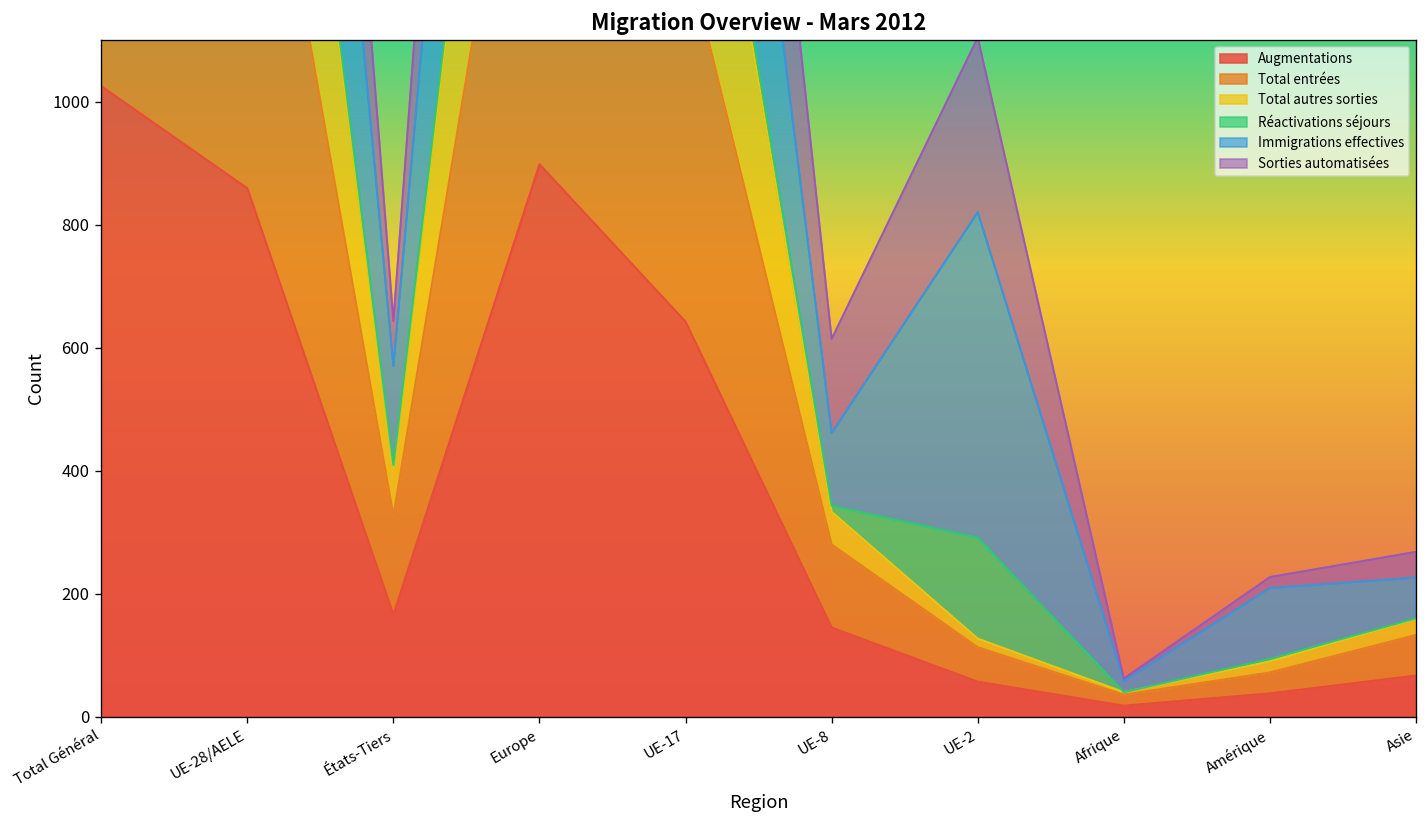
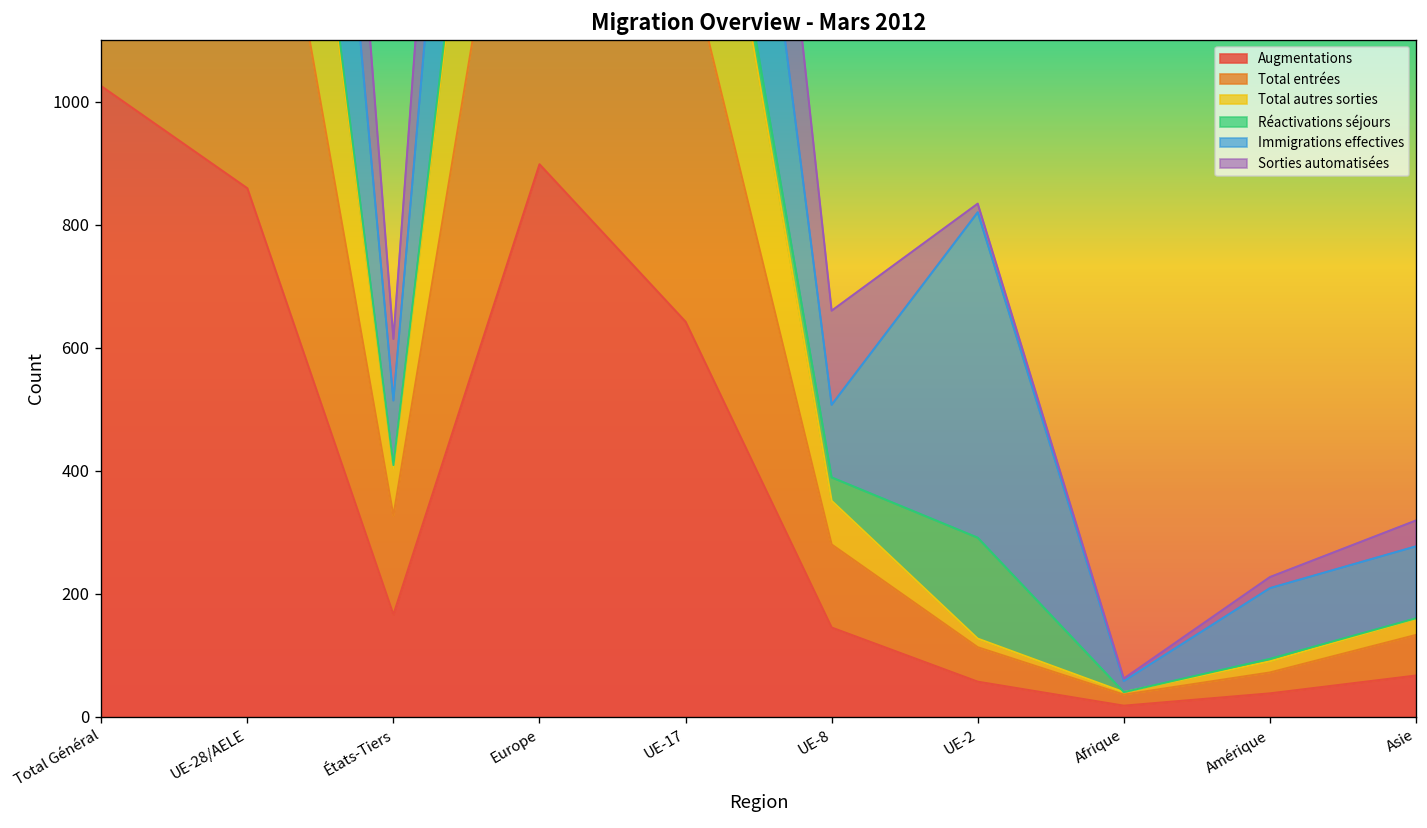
  {
    "Total autres sorties": {
      "États-Tiers": 80,
-     "UE-8": 50,
+     "UE-8": 70,
      "UE-2": 10
    },
    "Réactivations séjours": {
      "États-Tiers": 10,
-     "UE-8": 10,
+     "UE-8": 40,
      "UE-2": 160
    },
    "Immigrations effectives": {
-     "États-Tiers": 160,
+     "États-Tiers": 110,
      "UE-8": 120,
      "UE-2": 530,
      "Amérique": 120,
-     "Asie": 70
+     "Asie": 120
    },
    "Sorties automatisées": {
-     "États-Tiers": 70,
+     "États-Tiers": 100,
      "UE-8": 150,
-     "UE-2": 280,
+     "UE-2": 10,
      "Amérique": 20,
      "Asie": 40
    }
  }
